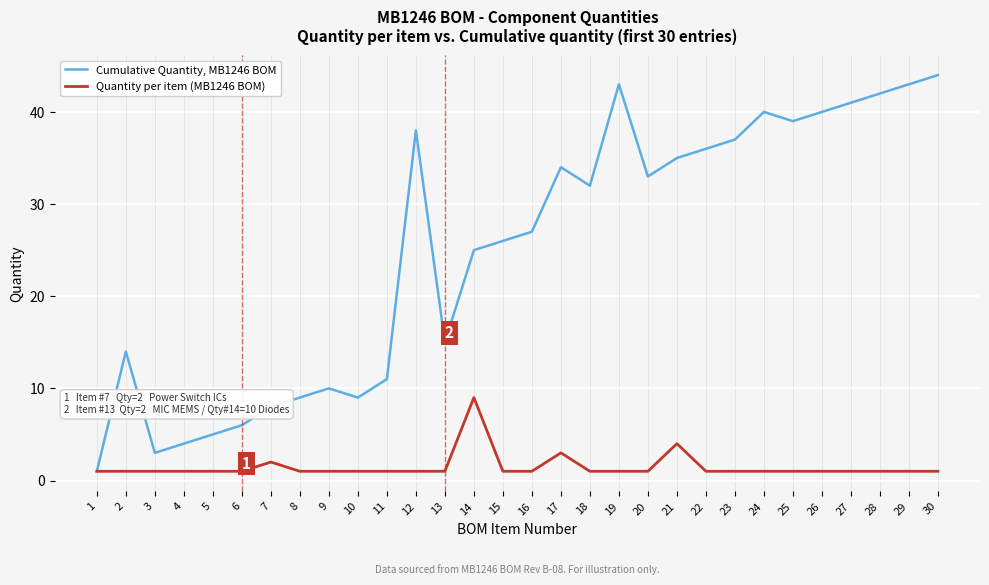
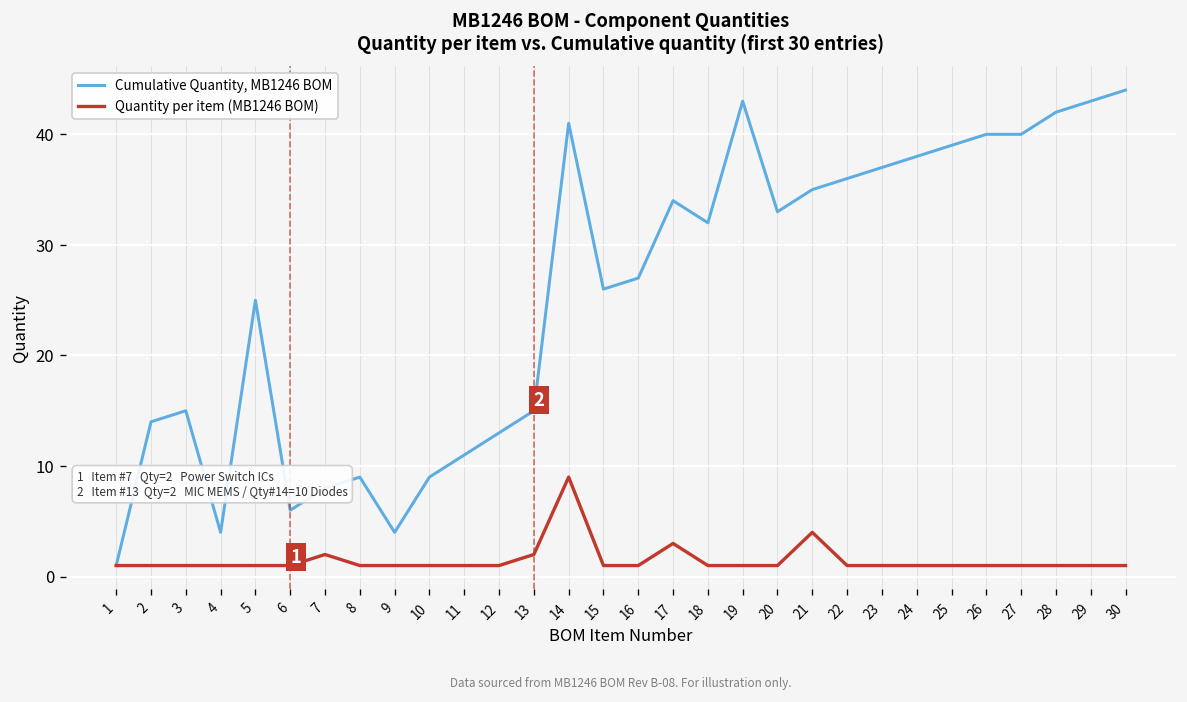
  {
    "Cumulative Quantity, MB1246 BOM": {
      "2": 14,
-     "3": 3,
+     "3": 15,
      "4": 4,
-     "5": 5,
+     "5": 25,
      "6": 6,
      "8": 9,
-     "9": 10,
+     "9": 4,
      "10": 9,
      "11": 11,
-     "12": 38,
-     "14": 25,
+     "12": 13,
+     "14": 41,
      "15": 26,
      "16": 27,
      "17": 34,
      "18": 32,
      "19": 43,
      "20": 33,
      "21": 35,
      "22": 36,
      "23": 37,
-     "24": 40,
+     "24": 38,
      "25": 39,
      "26": 40,
-     "27": 41,
+     "27": 40,
      "28": 42,
      "29": 43,
      "30": 44
    },
    "Quantity per item (MB1246 BOM)": {
      "2": 1,
      "3": 1,
      "4": 1,
      "7": 2,
      "8": 1,
      "9": 1,
      "10": 1,
      "11": 1,
      "12": 1,
-     "13": 1,
+     "13": 2,
      "14": 9,
      "15": 1,
      "16": 1,
      "17": 3,
      "18": 1,
      "19": 1,
      "20": 1,
      "21": 4,
      "22": 1,
      "23": 1,
      "24": 1,
      "25": 1,
      "26": 1,
      "27": 1,
      "28": 1,
      "29": 1,
      "30": 1
    }
  }
